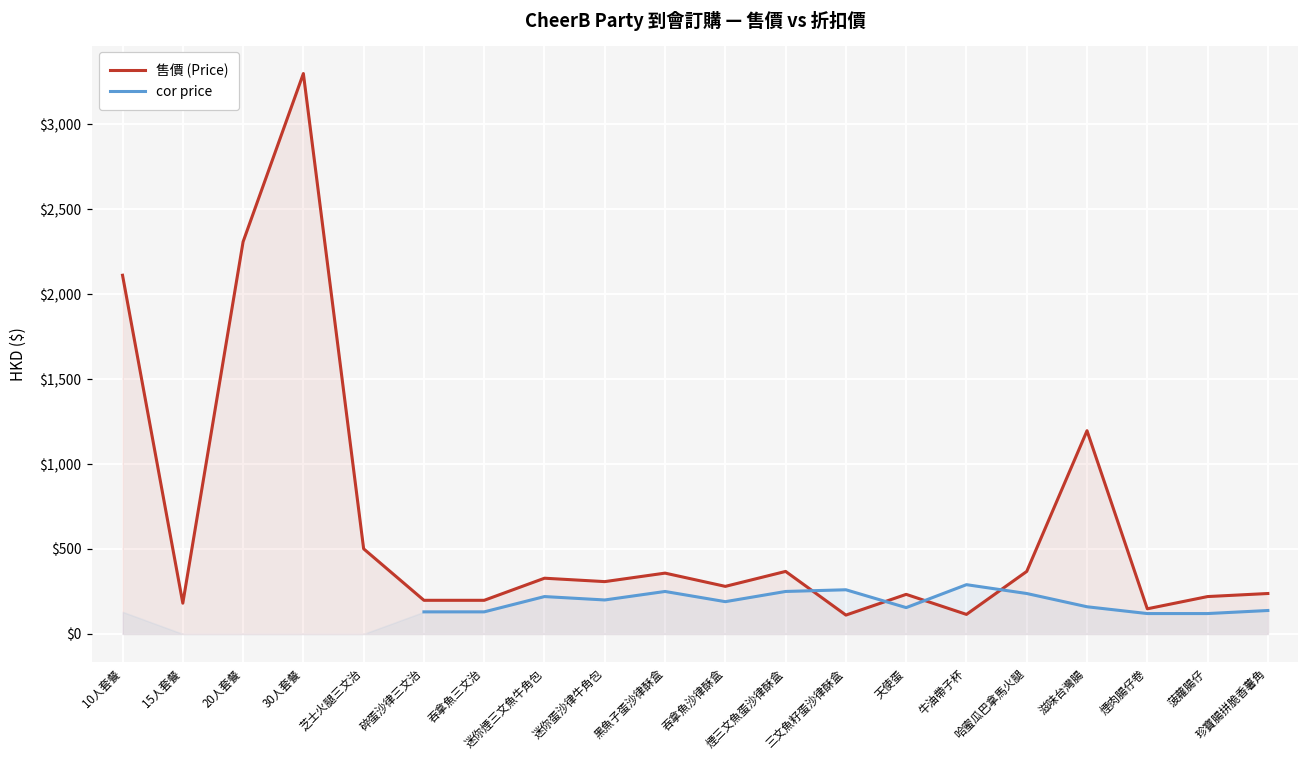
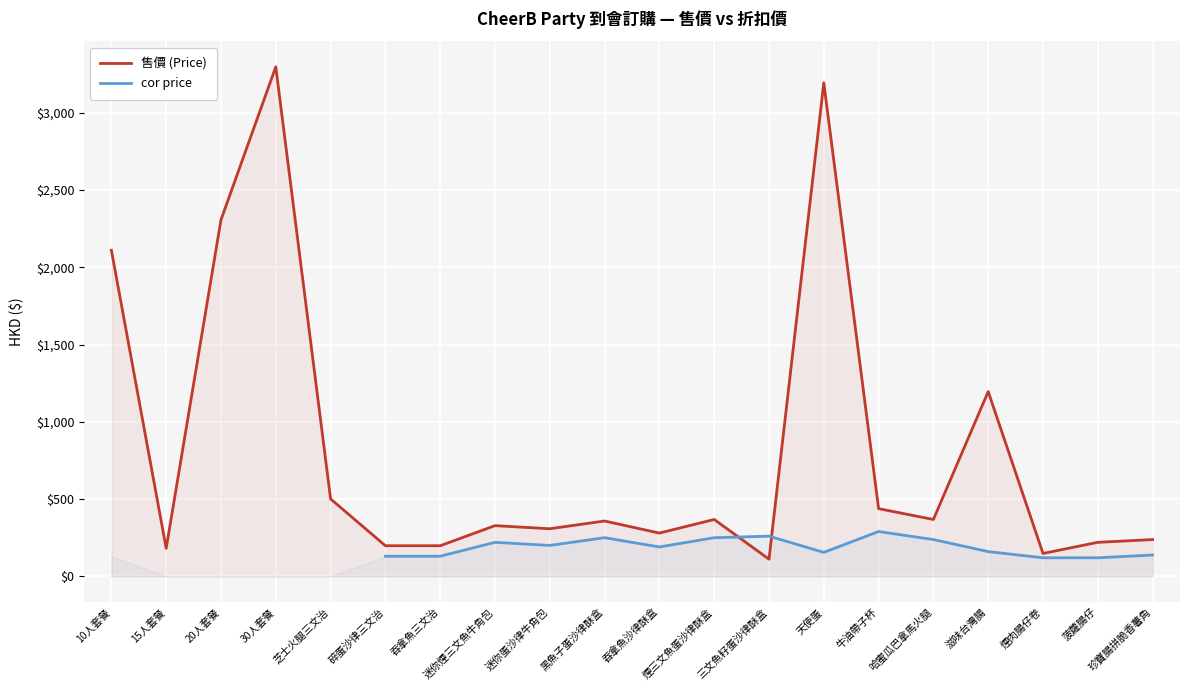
  {
    "售價 (Price)": {
      "10人套餐": "$2,110",
      "15人套餐": "$180",
      "20人套餐": "$2,310",
      "30人套餐": "$3,300",
      "芝士火腿三文治": "$500",
      "碎蛋沙律三文治": "$200",
      "吞拿魚三文治": "$200",
      "迷你煙三文魚牛角包": "$330",
      "迷你蛋沙律牛角包": "$310",
      "黑魚子蛋沙律酥盒": "$360",
      "吞拿魚沙律酥盒": "$280",
      "煙三文魚蛋沙律酥盒": "$370",
      "三文魚籽蛋沙律酥盒": "$110",
-     "天使蛋": "$230",
-     "牛油帶子杯": "$120",
+     "天使蛋": "$3,200",
+     "牛油帶子杯": "$440",
      "哈蜜瓜巴拿馬火腿": "$370",
      "滋味台灣腸": "$1,200",
      "煙肉腸仔卷": "$150",
      "菠蘿腸仔": "$220",
      "珍寶腸拼脆香薯角": "$240"
    }
  }
